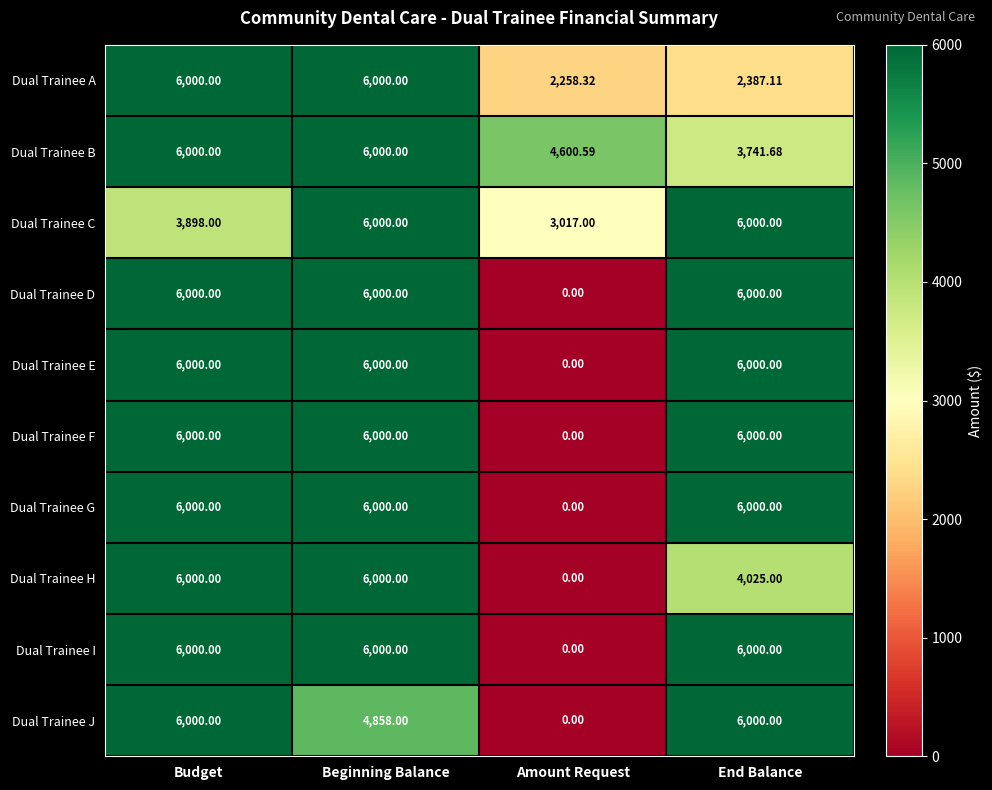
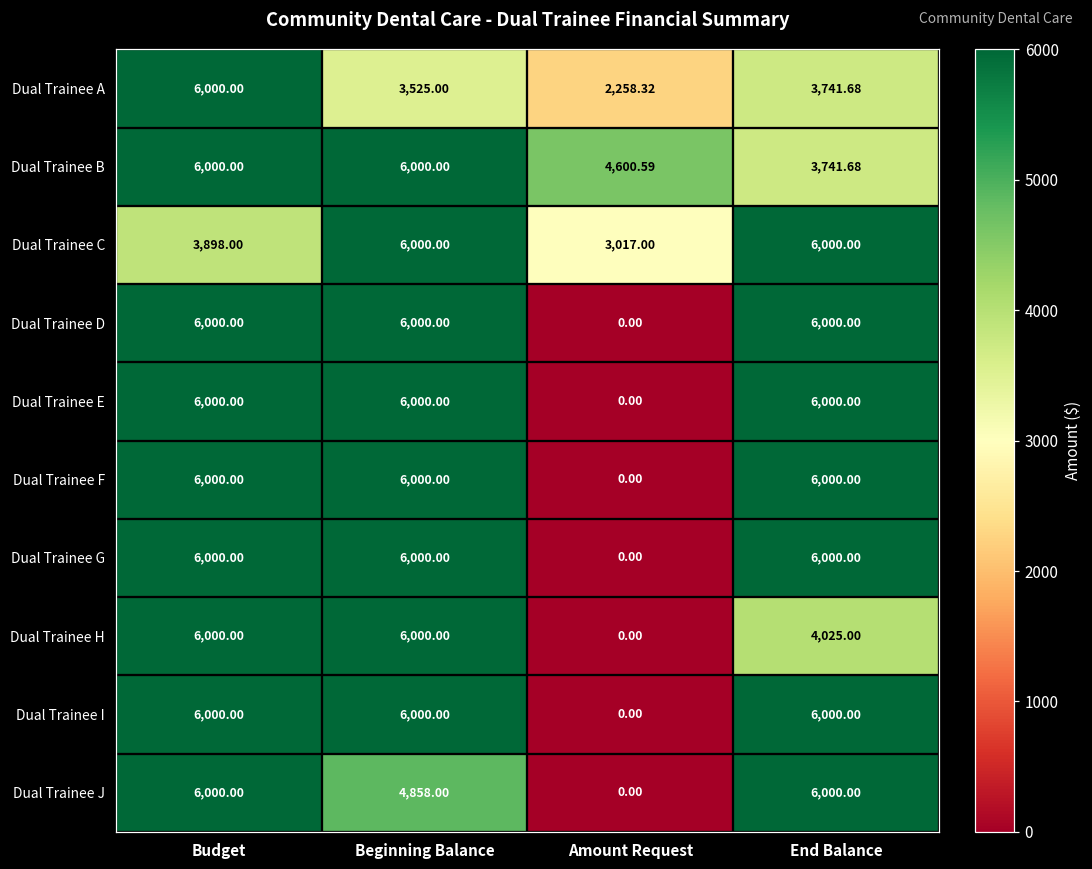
  {
    "Dual Trainee A": {
      "Budget": "6,000.00",
-     "Beginning Balance": "6,000.00",
+     "Beginning Balance": "3,525.00",
      "Amount Request": "2,258.32",
-     "End Balance": "2,387.11"
+     "End Balance": "3,741.68"
    },
    "Dual Trainee B": {
      "Budget": "6,000.00",
      "Beginning Balance": "6,000.00",
      "Amount Request": "4,600.59",
      "End Balance": "3,741.68"
    },
    "Dual Trainee C": {
      "Budget": "3,898.00",
      "Beginning Balance": "6,000.00",
      "Amount Request": "3,017.00",
      "End Balance": "6,000.00"
    },
    "Dual Trainee D": {
      "Budget": "6,000.00",
      "Beginning Balance": "6,000.00",
      "Amount Request": "0.00",
      "End Balance": "6,000.00"
    },
    "Dual Trainee E": {
      "Budget": "6,000.00",
      "Beginning Balance": "6,000.00",
      "Amount Request": "0.00",
      "End Balance": "6,000.00"
    },
    "Dual Trainee F": {
      "Budget": "6,000.00",
      "Beginning Balance": "6,000.00",
      "Amount Request": "0.00",
      "End Balance": "6,000.00"
    },
    "Dual Trainee G": {
      "Budget": "6,000.00",
      "Beginning Balance": "6,000.00",
      "Amount Request": "0.00",
      "End Balance": "6,000.00"
    },
    "Dual Trainee H": {
      "Budget": "6,000.00",
      "Beginning Balance": "6,000.00",
      "Amount Request": "0.00",
      "End Balance": "4,025.00"
    },
    "Dual Trainee I": {
      "Budget": "6,000.00",
      "Beginning Balance": "6,000.00",
      "Amount Request": "0.00",
      "End Balance": "6,000.00"
    },
    "Dual Trainee J": {
      "Budget": "6,000.00",
      "Beginning Balance": "4,858.00",
      "Amount Request": "0.00",
      "End Balance": "6,000.00"
    }
  }
